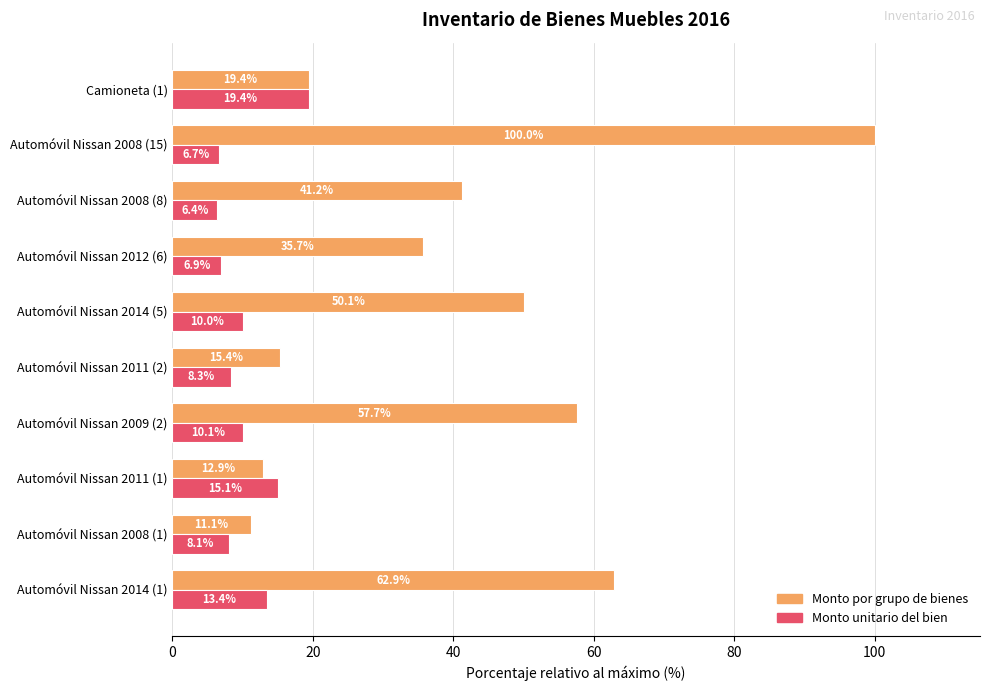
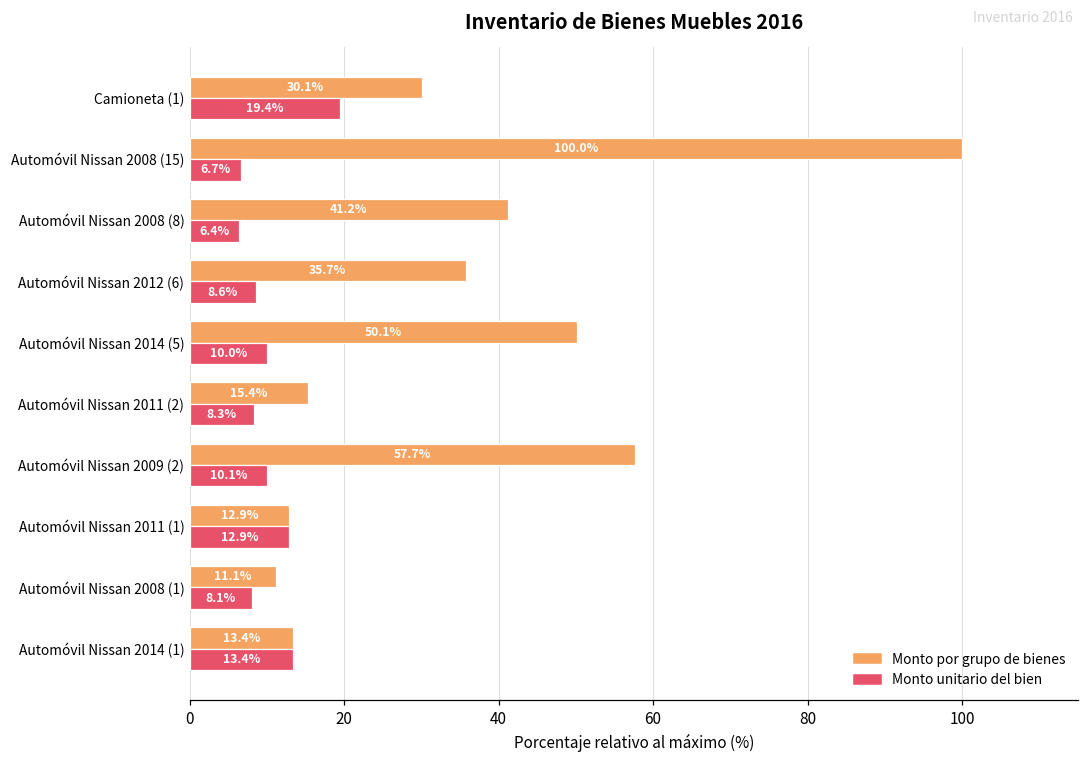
  {
    "Monto por grupo de bienes": {
-     "Camioneta (1)": "19.4%",
+     "Camioneta (1)": "30.1%",
      "Automóvil Nissan 2008 (15)": "100.0%",
      "Automóvil Nissan 2008 (8)": "41.2%",
      "Automóvil Nissan 2012 (6)": "35.7%",
      "Automóvil Nissan 2014 (5)": "50.1%",
      "Automóvil Nissan 2011 (2)": "15.4%",
      "Automóvil Nissan 2009 (2)": "57.7%",
      "Automóvil Nissan 2011 (1)": "12.9%",
      "Automóvil Nissan 2008 (1)": "11.1%",
-     "Automóvil Nissan 2014 (1)": "62.9%"
+     "Automóvil Nissan 2014 (1)": "13.4%"
    },
    "Monto unitario del bien": {
      "Camioneta (1)": "19.4%",
      "Automóvil Nissan 2008 (15)": "6.7%",
      "Automóvil Nissan 2008 (8)": "6.4%",
-     "Automóvil Nissan 2012 (6)": "6.9%",
+     "Automóvil Nissan 2012 (6)": "8.6%",
      "Automóvil Nissan 2014 (5)": "10.0%",
      "Automóvil Nissan 2011 (2)": "8.3%",
      "Automóvil Nissan 2009 (2)": "10.1%",
-     "Automóvil Nissan 2011 (1)": "15.1%",
+     "Automóvil Nissan 2011 (1)": "12.9%",
      "Automóvil Nissan 2008 (1)": "8.1%",
      "Automóvil Nissan 2014 (1)": "13.4%"
    }
  }
